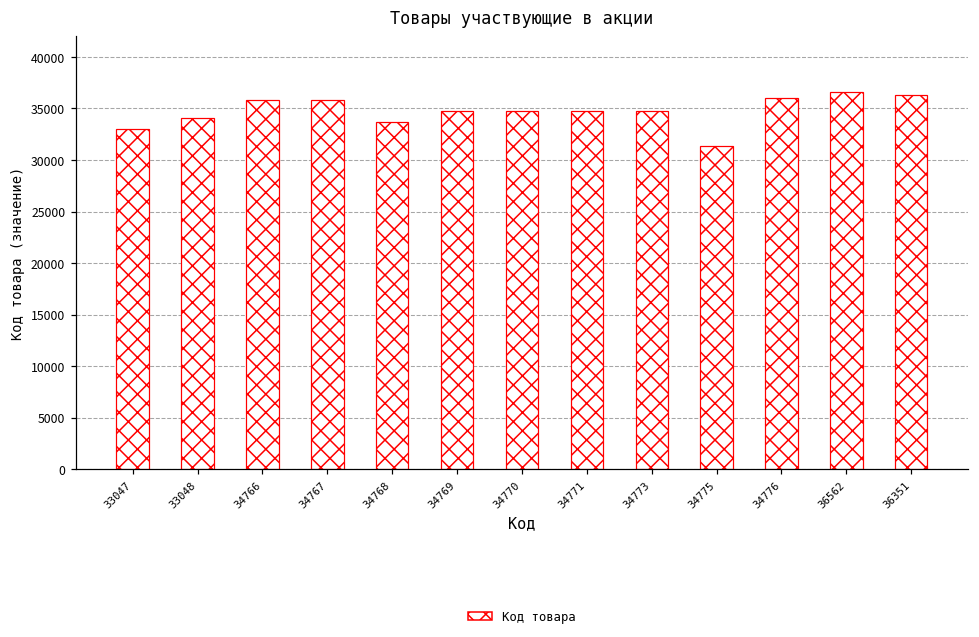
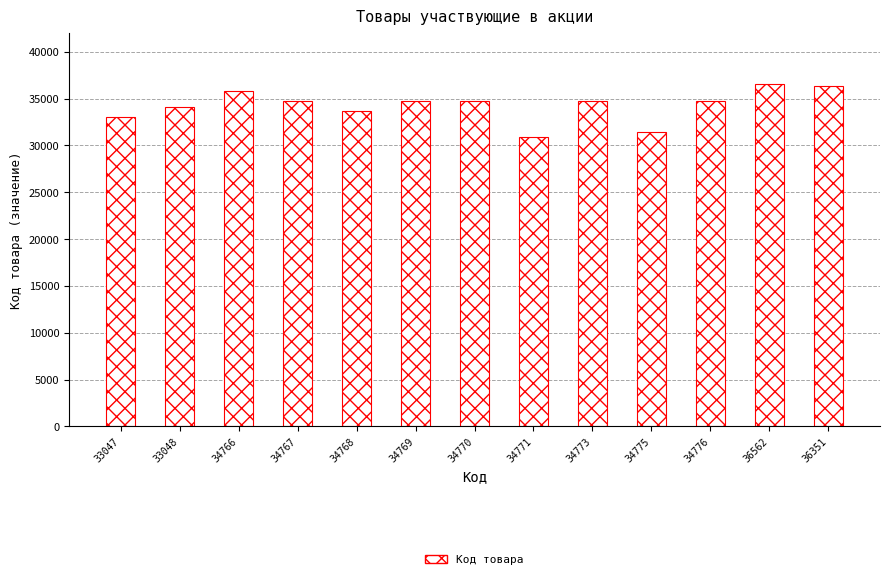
  {
    "33047": 33000,
    "33048": 34000,
    "34766": 36000,
-   "34767": 36000,
+   "34767": 35000,
    "34768": 34000,
    "34769": 35000,
    "34770": 35000,
-   "34771": 35000,
+   "34771": 31000,
    "34773": 35000,
    "34775": 31000,
-   "34776": 36000,
+   "34776": 35000,
    "36562": 37000,
    "36351": 36000
  }
